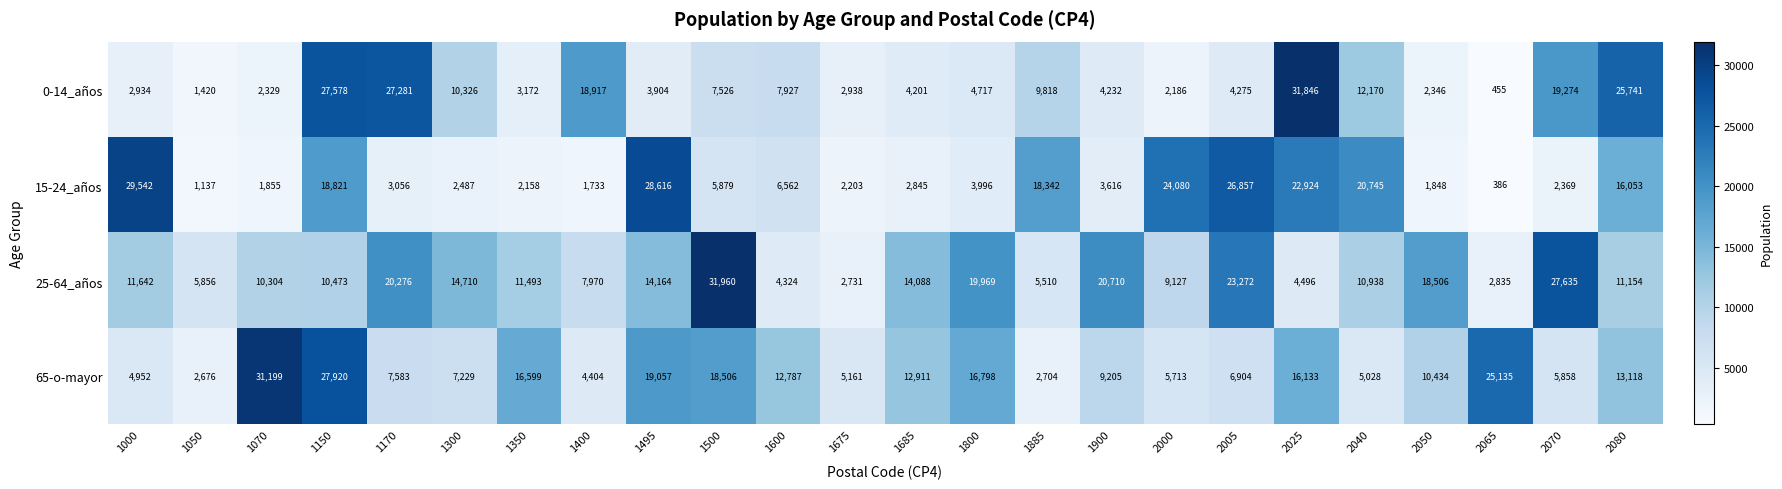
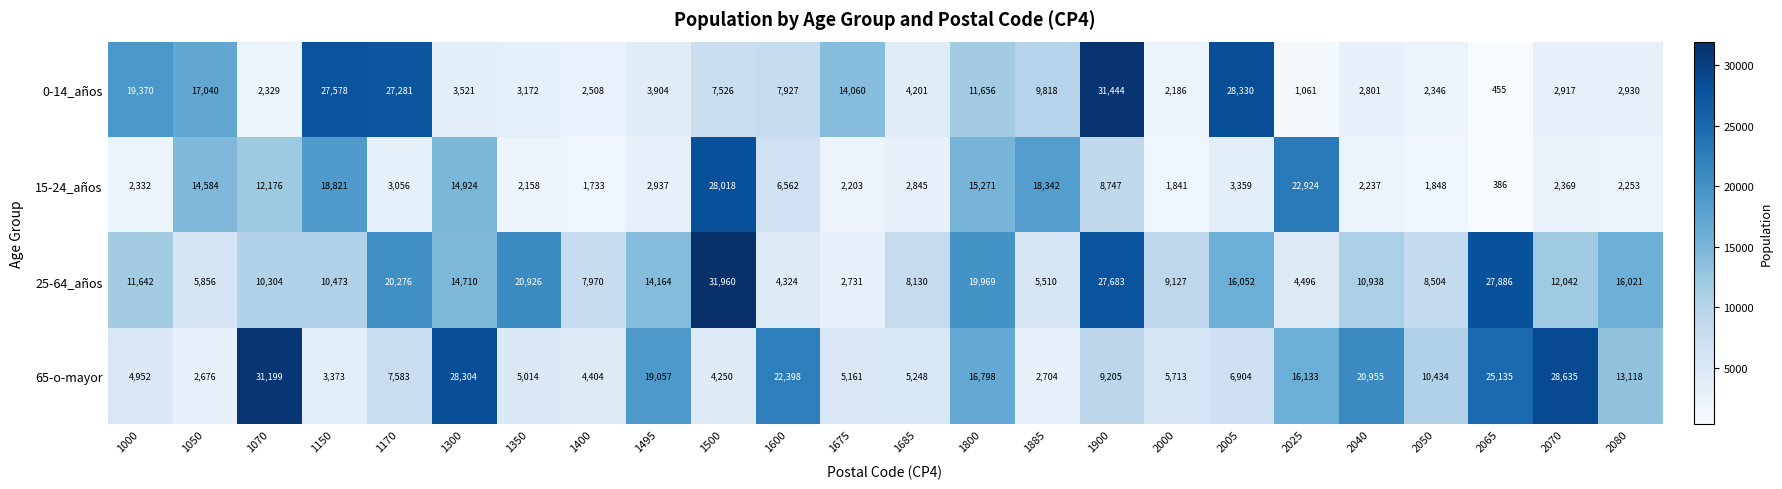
  {
    "0-14_años": {
-     "1000": "2,934",
-     "1050": "1,420",
+     "1000": "19,370",
+     "1050": "17,040",
      "1070": "2,329",
      "1150": "27,578",
      "1170": "27,281",
-     "1300": "10,326",
+     "1300": "3,521",
      "1350": "3,172",
-     "1400": "18,917",
+     "1400": "2,508",
      "1495": "3,904",
      "1500": "7,526",
      "1600": "7,927",
-     "1675": "2,938",
+     "1675": "14,060",
      "1685": "4,201",
-     "1800": "4,717",
+     "1800": "11,656",
      "1885": "9,818",
-     "1900": "4,232",
+     "1900": "31,444",
      "2000": "2,186",
-     "2005": "4,275",
-     "2025": "31,846",
-     "2040": "12,170",
+     "2005": "28,330",
+     "2025": "1,061",
+     "2040": "2,801",
      "2050": "2,346",
      "2065": "455",
-     "2070": "19,274",
-     "2080": "25,741"
+     "2070": "2,917",
+     "2080": "2,930"
    },
    "15-24_años": {
-     "1000": "29,542",
-     "1050": "1,137",
-     "1070": "1,855",
+     "1000": "2,332",
+     "1050": "14,584",
+     "1070": "12,176",
      "1150": "18,821",
      "1170": "3,056",
-     "1300": "2,487",
+     "1300": "14,924",
      "1350": "2,158",
      "1400": "1,733",
-     "1495": "28,616",
-     "1500": "5,879",
+     "1495": "2,937",
+     "1500": "28,018",
      "1600": "6,562",
      "1675": "2,203",
      "1685": "2,845",
-     "1800": "3,996",
+     "1800": "15,271",
      "1885": "18,342",
-     "1900": "3,616",
-     "2000": "24,080",
-     "2005": "26,857",
+     "1900": "8,747",
+     "2000": "1,841",
+     "2005": "3,359",
      "2025": "22,924",
-     "2040": "20,745",
+     "2040": "2,237",
      "2050": "1,848",
      "2065": "386",
      "2070": "2,369",
-     "2080": "16,053"
+     "2080": "2,253"
    },
    "25-64_años": {
      "1000": "11,642",
      "1050": "5,856",
      "1070": "10,304",
      "1150": "10,473",
      "1170": "20,276",
      "1300": "14,710",
-     "1350": "11,493",
+     "1350": "20,926",
      "1400": "7,970",
      "1495": "14,164",
      "1500": "31,960",
      "1600": "4,324",
      "1675": "2,731",
-     "1685": "14,088",
+     "1685": "8,130",
      "1800": "19,969",
      "1885": "5,510",
-     "1900": "20,710",
+     "1900": "27,683",
      "2000": "9,127",
-     "2005": "23,272",
+     "2005": "16,052",
      "2025": "4,496",
      "2040": "10,938",
-     "2050": "18,506",
-     "2065": "2,835",
-     "2070": "27,635",
-     "2080": "11,154"
+     "2050": "8,504",
+     "2065": "27,886",
+     "2070": "12,042",
+     "2080": "16,021"
    },
    "65-o-mayor": {
      "1000": "4,952",
      "1050": "2,676",
      "1070": "31,199",
-     "1150": "27,920",
+     "1150": "3,373",
      "1170": "7,583",
-     "1300": "7,229",
-     "1350": "16,599",
+     "1300": "28,304",
+     "1350": "5,014",
      "1400": "4,404",
      "1495": "19,057",
-     "1500": "18,506",
-     "1600": "12,787",
+     "1500": "4,250",
+     "1600": "22,398",
      "1675": "5,161",
-     "1685": "12,911",
+     "1685": "5,248",
      "1800": "16,798",
      "1885": "2,704",
      "1900": "9,205",
      "2000": "5,713",
      "2005": "6,904",
      "2025": "16,133",
-     "2040": "5,028",
+     "2040": "20,955",
      "2050": "10,434",
      "2065": "25,135",
-     "2070": "5,858",
+     "2070": "28,635",
      "2080": "13,118"
    }
  }
